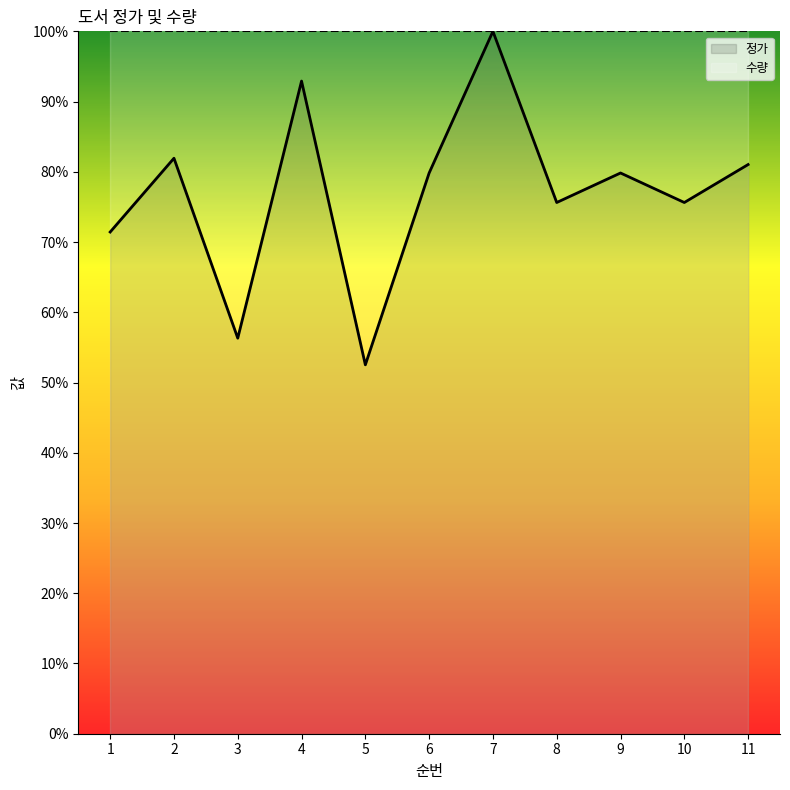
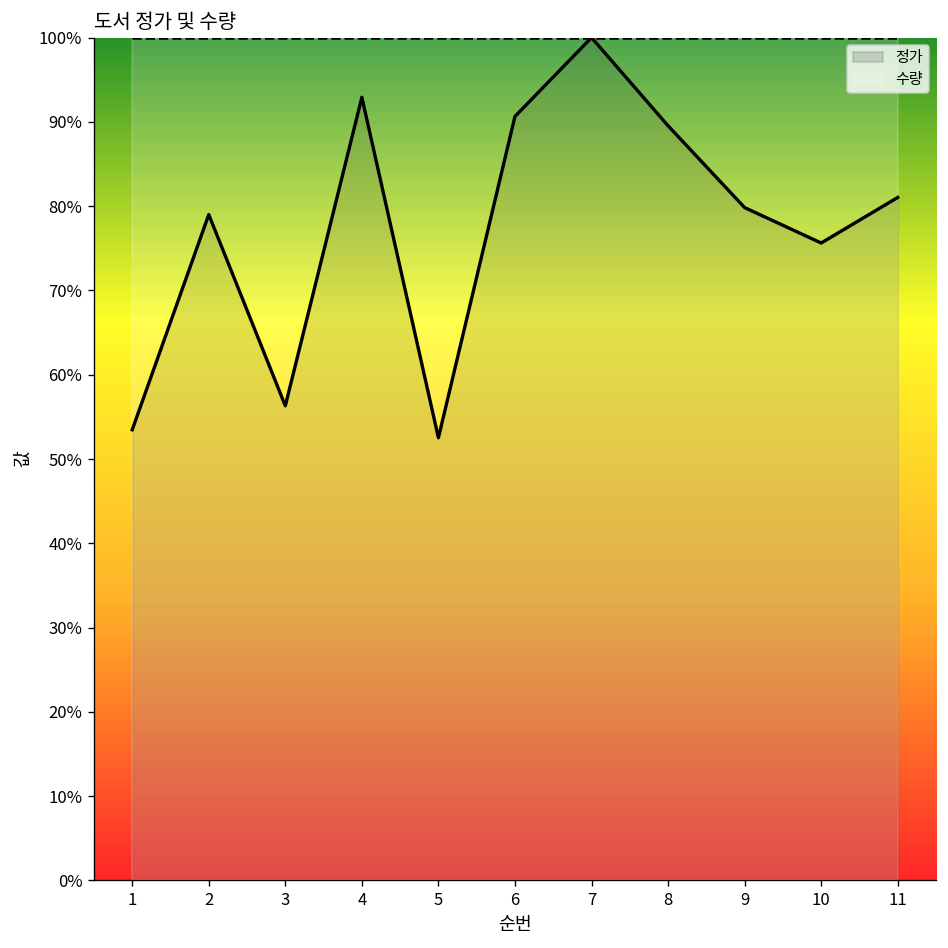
  {
    "정가": {
-     "1": "71%",
-     "2": "82%",
+     "1": "53%",
+     "2": "79%",
      "3": "56%",
      "4": "93%",
      "5": "53%",
-     "6": "80%",
-     "8": "76%",
+     "6": "91%",
+     "8": "90%",
      "9": "80%",
      "10": "76%",
      "11": "81%"
    },
    "수량": {
      "1": "100%",
      "2": "100%",
      "3": "100%",
      "4": "100%",
      "5": "100%",
      "6": "100%",
      "8": "100%",
      "9": "100%",
      "10": "100%",
      "11": "100%"
    }
  }
